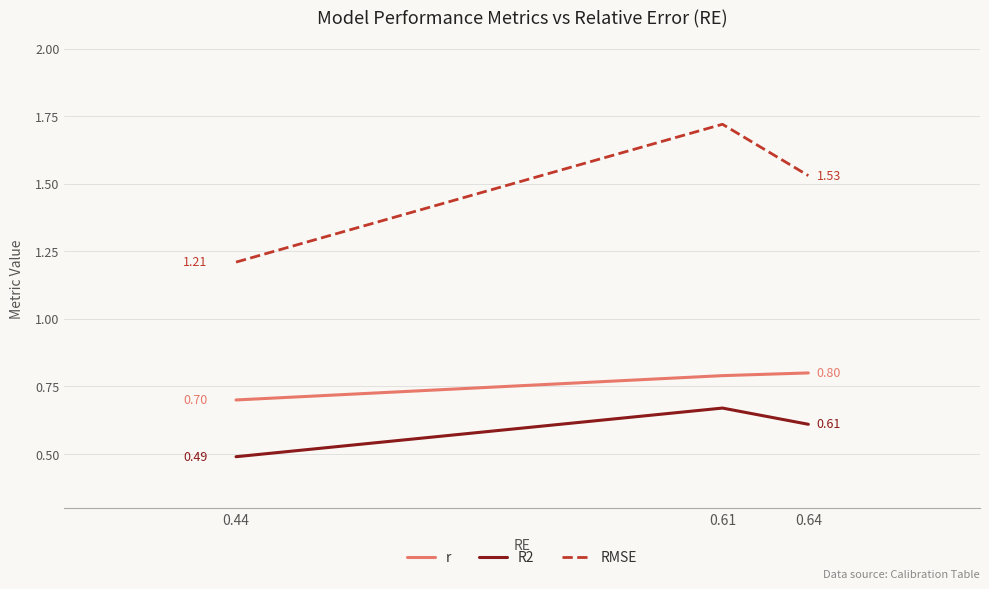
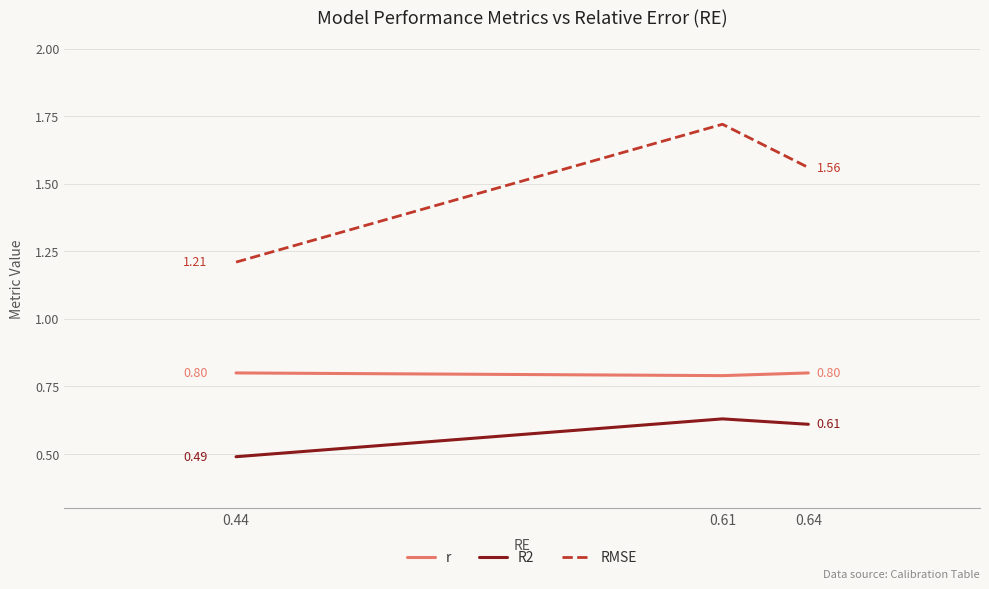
  {
    "r": {
-     "0.44": 0.70,
+     "0.44": 0.80,
      "0.64": 0.80
    },
    "R2": {
      "0.44": 0.49,
-     "0.61": 0.67
+     "0.61": 0.63
    },
    "RMSE": {
-     "0.64": 1.53
+     "0.64": 1.56
    }
  }
